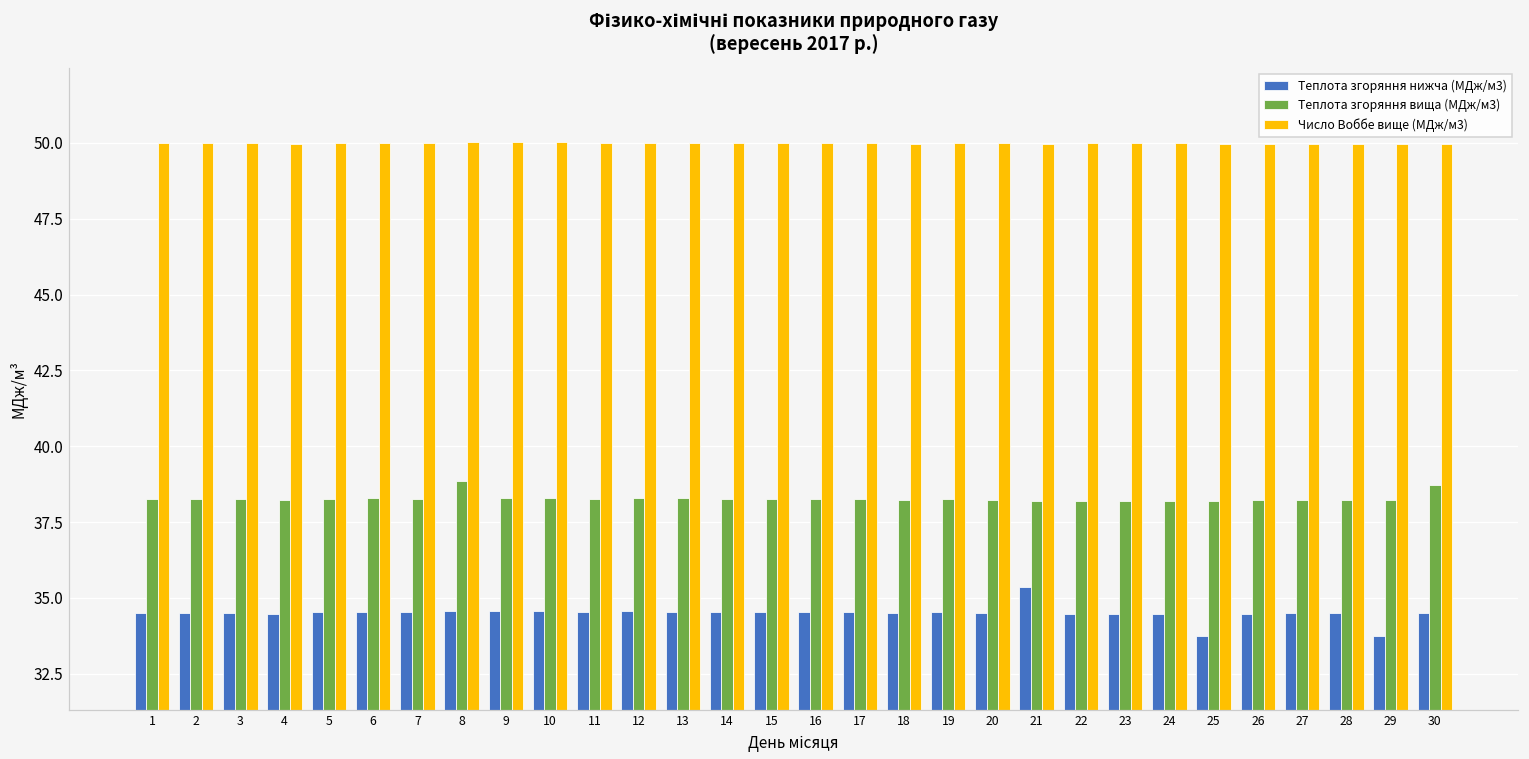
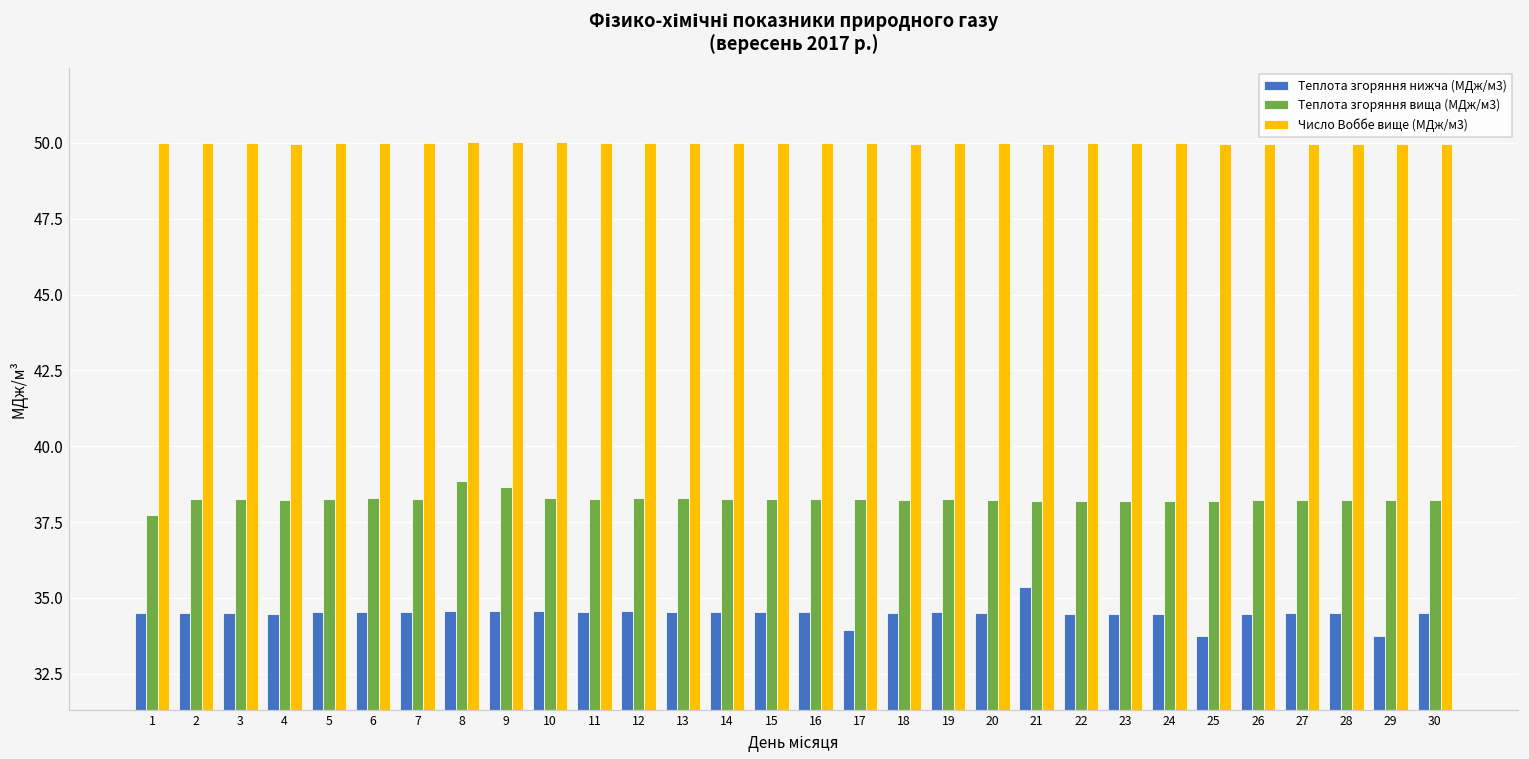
  {
    "Теплота згоряння нижча (МДж/м3)": {
      "1": 34.5,
      "2": 34.5,
      "3": 34.5,
      "4": 34.5,
      "5": 34.5,
      "6": 34.5,
      "7": 34.5,
      "8": 34.6,
      "9": 34.6,
      "10": 34.6,
      "11": 34.5,
      "12": 34.6,
      "13": 34.5,
      "14": 34.5,
      "15": 34.5,
      "16": 34.5,
-     "17": 34.5,
+     "17": 33.9,
      "18": 34.5,
      "19": 34.5,
      "20": 34.5,
      "21": 35.3,
      "22": 34.5,
      "23": 34.5,
      "24": 34.5,
      "25": 33.7,
      "26": 34.5,
      "27": 34.5,
      "28": 34.5,
      "29": 33.7,
      "30": 34.5
    },
    "Теплота згоряння вища (МДж/м3)": {
-     "1": 38.2,
+     "1": 37.7,
      "2": 38.2,
      "3": 38.2,
      "4": 38.2,
      "5": 38.3,
      "6": 38.3,
      "7": 38.3,
      "8": 38.9,
-     "9": 38.3,
+     "9": 38.7,
      "10": 38.3,
      "11": 38.3,
      "12": 38.3,
      "13": 38.3,
      "14": 38.3,
      "15": 38.3,
      "16": 38.3,
      "17": 38.3,
      "18": 38.2,
      "19": 38.2,
      "20": 38.2,
      "21": 38.2,
      "22": 38.2,
      "23": 38.2,
      "24": 38.2,
      "25": 38.2,
      "26": 38.2,
      "27": 38.2,
      "28": 38.2,
      "29": 38.2,
-     "30": 38.7
+     "30": 38.2
    },
    "Число Воббе вище (МДж/м3)": {
      "1": 50.0,
      "2": 50.0,
      "3": 50.0,
      "4": 50.0,
      "5": 50.0,
      "6": 50.0,
      "7": 50.0,
      "8": 50.0,
      "9": 50.0,
      "10": 50.0,
      "11": 50.0,
      "12": 50.0,
      "13": 50.0,
      "14": 50.0,
      "15": 50.0,
      "16": 50.0,
      "17": 50.0,
      "18": 50.0,
      "19": 50.0,
      "20": 50.0,
      "21": 50.0,
      "22": 50.0,
      "23": 50.0,
      "24": 50.0,
      "25": 50.0,
      "26": 50.0,
      "27": 50.0,
      "28": 50.0,
      "29": 50.0,
      "30": 50.0
    }
  }
